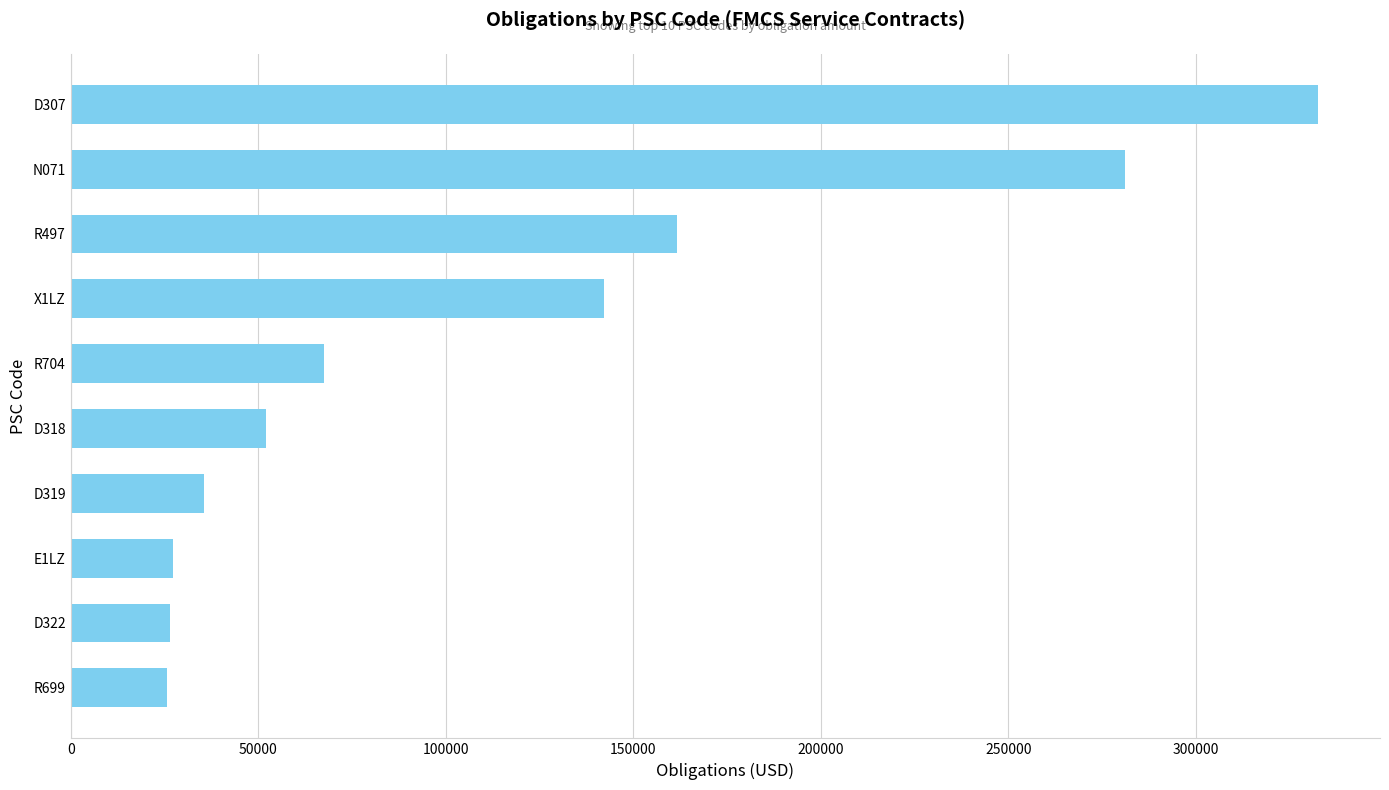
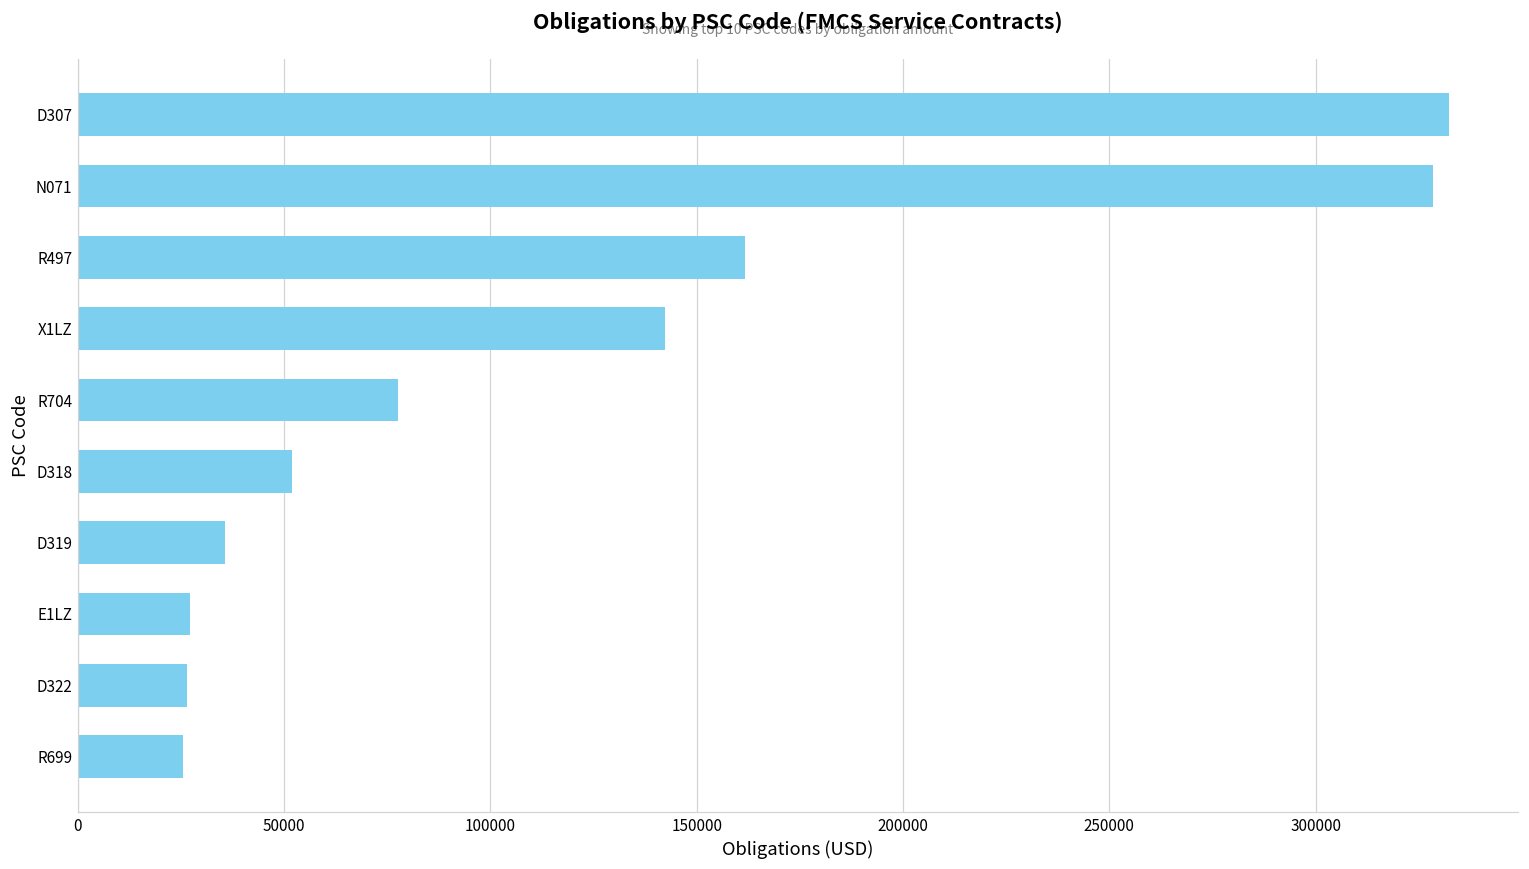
  {
    "D307": 332000,
-   "N071": 281000,
+   "N071": 328000,
    "R497": 162000,
    "X1LZ": 142000,
-   "R704": 68000,
+   "R704": 78000,
    "D318": 52000,
    "D319": 36000,
    "E1LZ": 27000,
    "D322": 26000,
    "R699": 26000
  }
